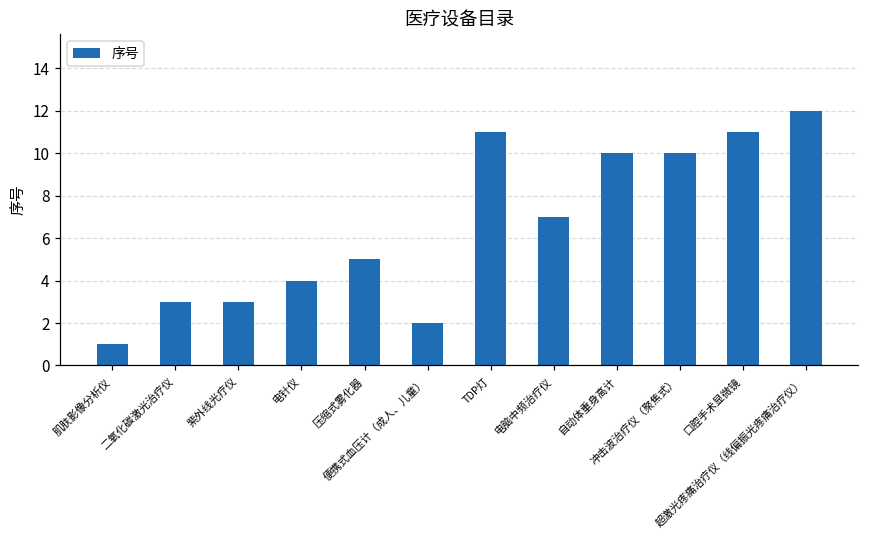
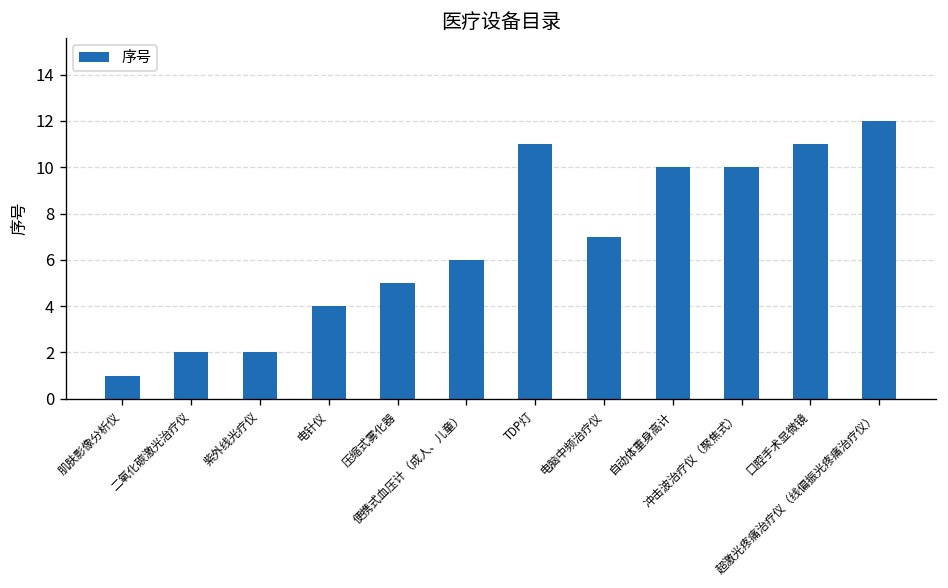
  {
    "肌肤影像分析仪": 1,
-   "二氧化碳激光治疗仪": 3,
-   "紫外线光疗仪": 3,
+   "二氧化碳激光治疗仪": 2,
+   "紫外线光疗仪": 2,
    "电针仪": 4,
    "压缩式雾化器": 5,
-   "便携式血压计（成人、儿童）": 2,
+   "便携式血压计（成人、儿童）": 6,
    "TDP灯": 11,
    "电脑中频治疗仪": 7,
    "自动体重身高计": 10,
    "冲击波治疗仪（聚焦式）": 10,
    "口腔手术显微镜": 11,
    "超激光疼痛治疗仪（线偏振光疼痛治疗仪）": 12
  }
